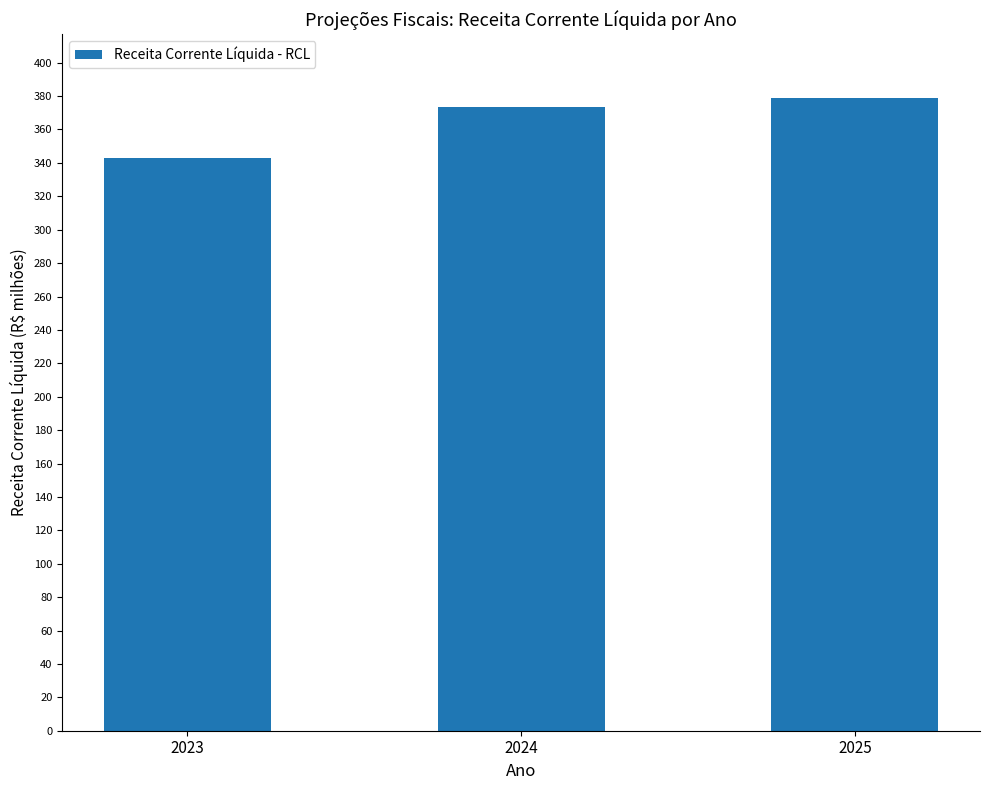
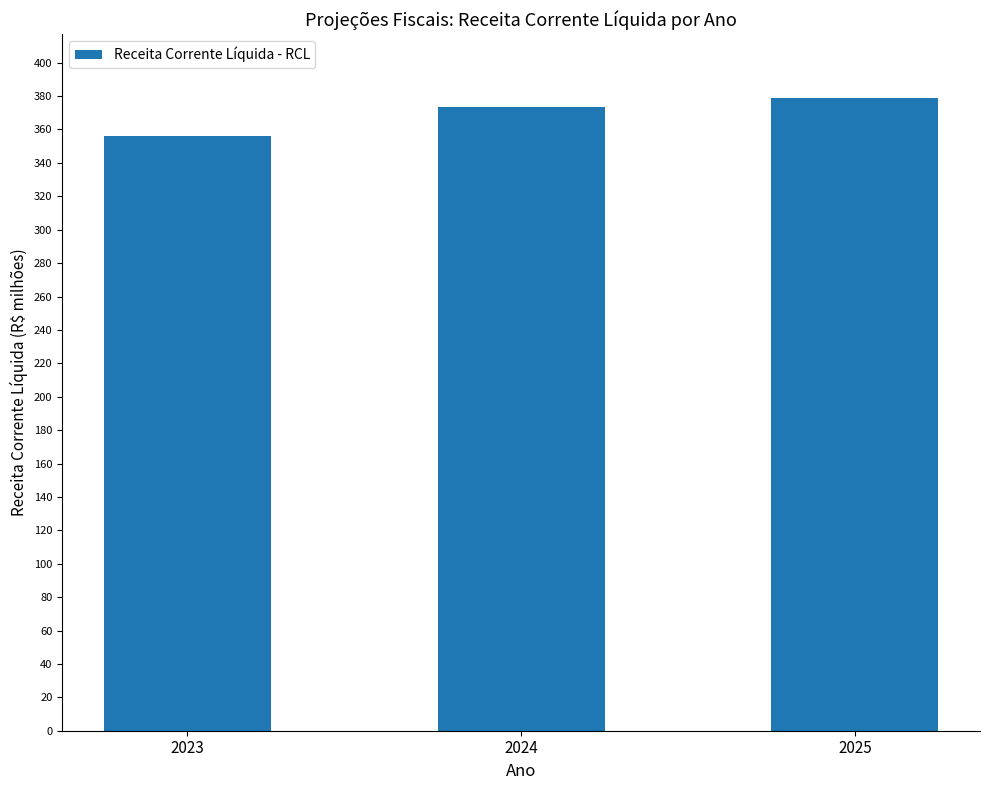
  {
-   "2023": 343,
+   "2023": 356,
    "2024": 373,
    "2025": 379
  }
